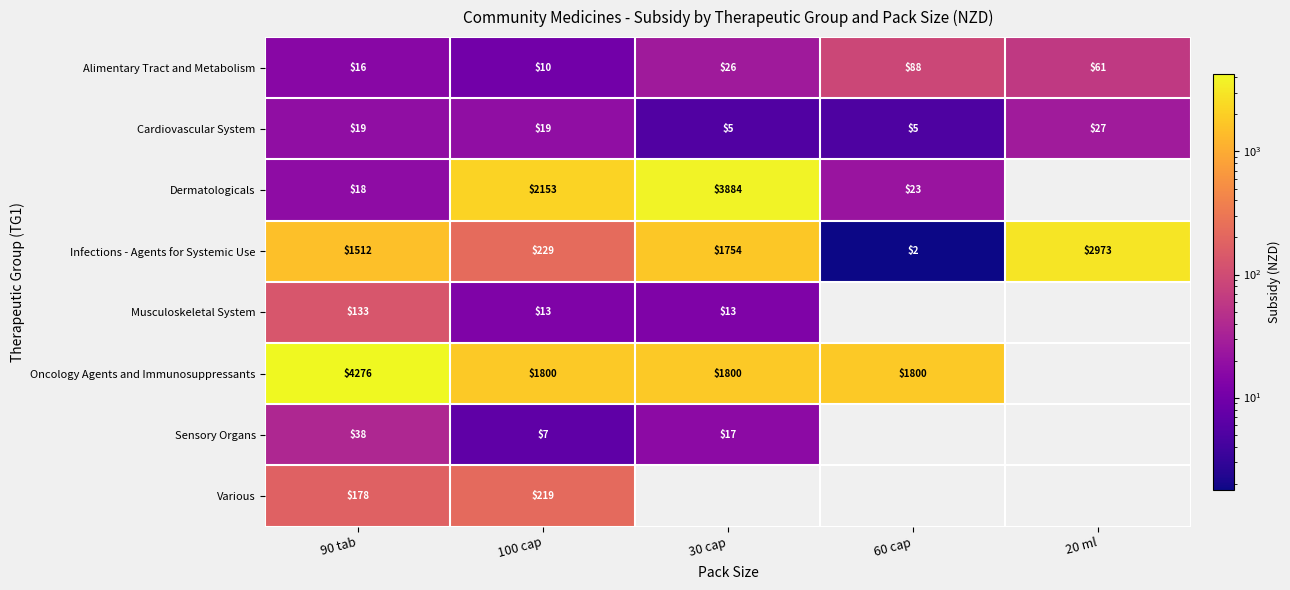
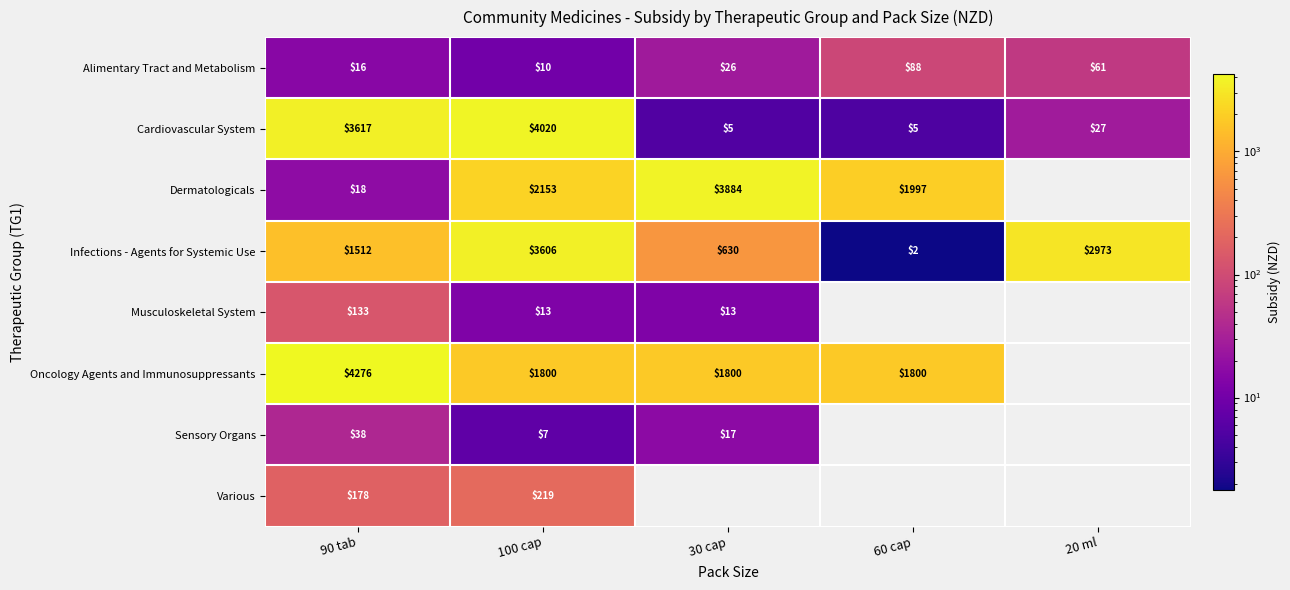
  {
    "Alimentary Tract and Metabolism": {
      "90 tab": "$16",
      "100 cap": "$10",
      "30 cap": "$26",
      "60 cap": "$88",
      "20 ml": "$61"
    },
    "Cardiovascular System": {
-     "90 tab": "$19",
-     "100 cap": "$19",
+     "90 tab": "$3617",
+     "100 cap": "$4020",
      "30 cap": "$5",
      "60 cap": "$5",
      "20 ml": "$27"
    },
    "Dermatologicals": {
      "90 tab": "$18",
      "100 cap": "$2153",
      "30 cap": "$3884",
-     "60 cap": "$23"
+     "60 cap": "$1997"
    },
    "Infections - Agents for Systemic Use": {
      "90 tab": "$1512",
-     "100 cap": "$229",
-     "30 cap": "$1754",
+     "100 cap": "$3606",
+     "30 cap": "$630",
      "60 cap": "$2",
      "20 ml": "$2973"
    },
    "Musculoskeletal System": {
      "90 tab": "$133",
      "100 cap": "$13",
      "30 cap": "$13"
    },
    "Oncology Agents and Immunosuppressants": {
      "90 tab": "$4276",
      "100 cap": "$1800",
      "30 cap": "$1800",
      "60 cap": "$1800"
    },
    "Sensory Organs": {
      "90 tab": "$38",
      "100 cap": "$7",
      "30 cap": "$17"
    },
    "Various": {
      "90 tab": "$178",
      "100 cap": "$219"
    }
  }
